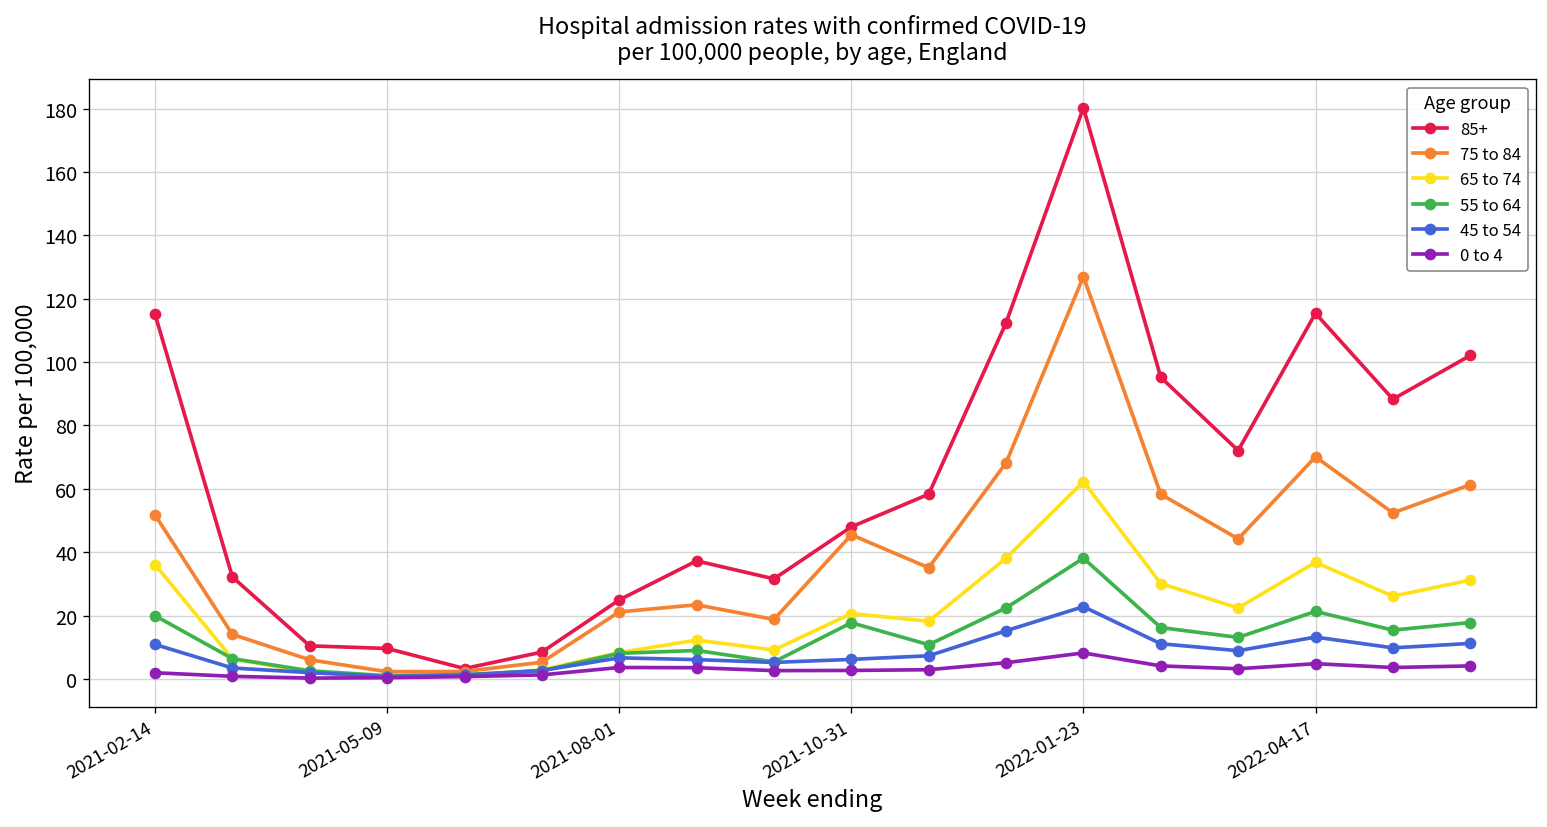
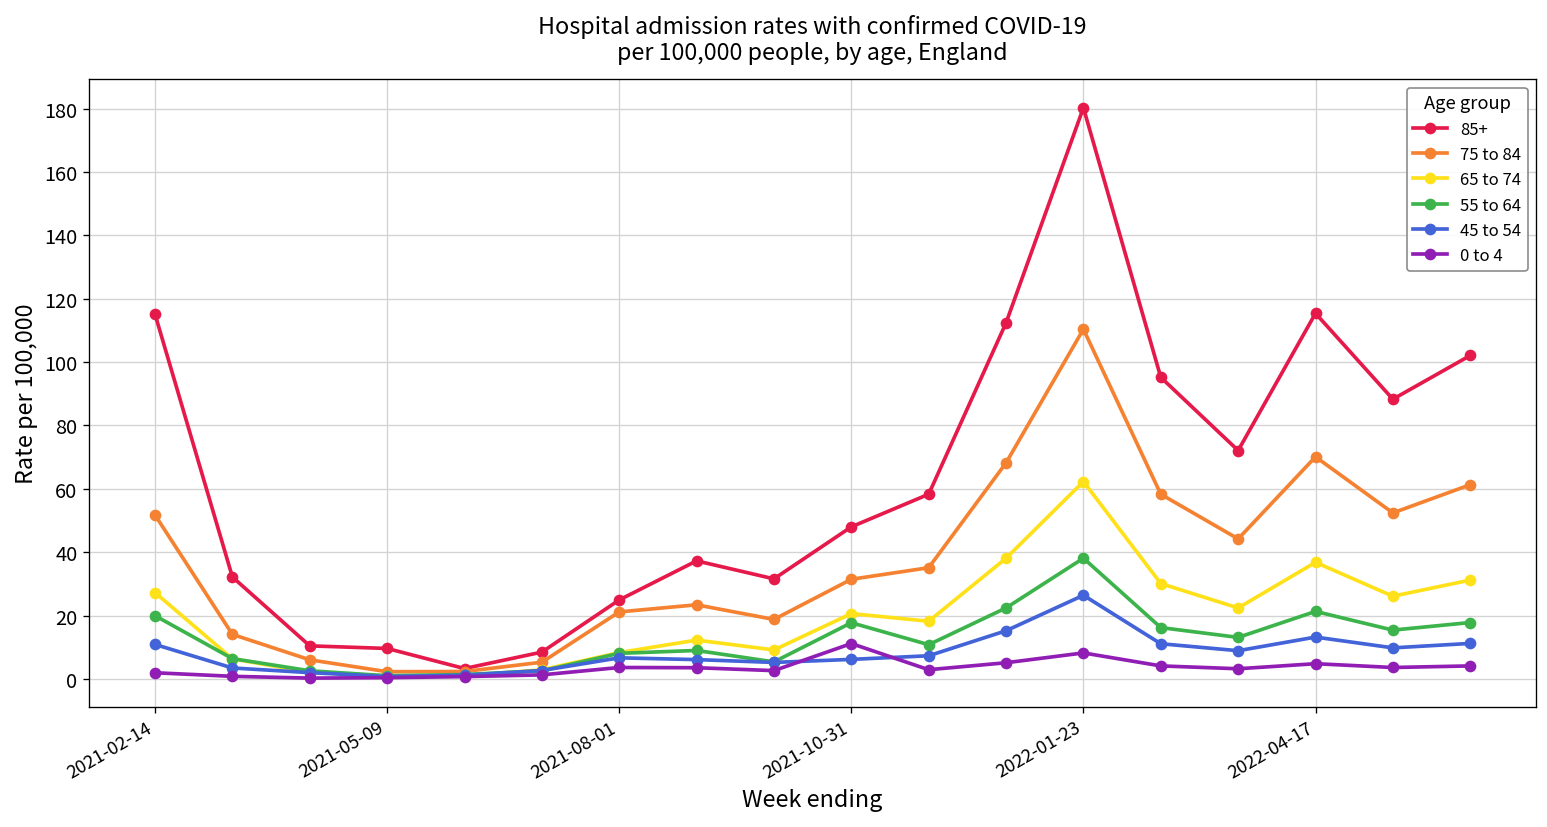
  {
    "85+": {
      "2021-02-14": 115,
      "2021-05-09": 10,
      "2021-08-01": 25,
      "2021-10-31": 48,
      "2022-01-23": 180,
      "2022-04-17": 115
    },
    "75 to 84": {
      "2021-02-14": 52,
      "2021-05-09": 2,
      "2021-08-01": 21,
-     "2021-10-31": 45,
-     "2022-01-23": 127,
+     "2021-10-31": 31,
+     "2022-01-23": 110,
      "2022-04-17": 70
    },
    "65 to 74": {
-     "2021-02-14": 36,
+     "2021-02-14": 27,
      "2021-10-31": 21,
      "2022-01-23": 62,
      "2022-04-17": 37
    },
    "55 to 64": {
      "2021-02-14": 20,
      "2021-10-31": 18,
      "2022-01-23": 38,
      "2022-04-17": 21
    },
    "45 to 54": {
      "2021-02-14": 11,
      "2021-08-01": 7,
      "2021-10-31": 6,
-     "2022-01-23": 23,
+     "2022-01-23": 26,
      "2022-04-17": 13
    },
    "0 to 4": {
      "2021-02-14": 2,
      "2021-08-01": 4,
-     "2021-10-31": 3,
+     "2021-10-31": 11,
      "2022-01-23": 8,
      "2022-04-17": 5
    }
  }
